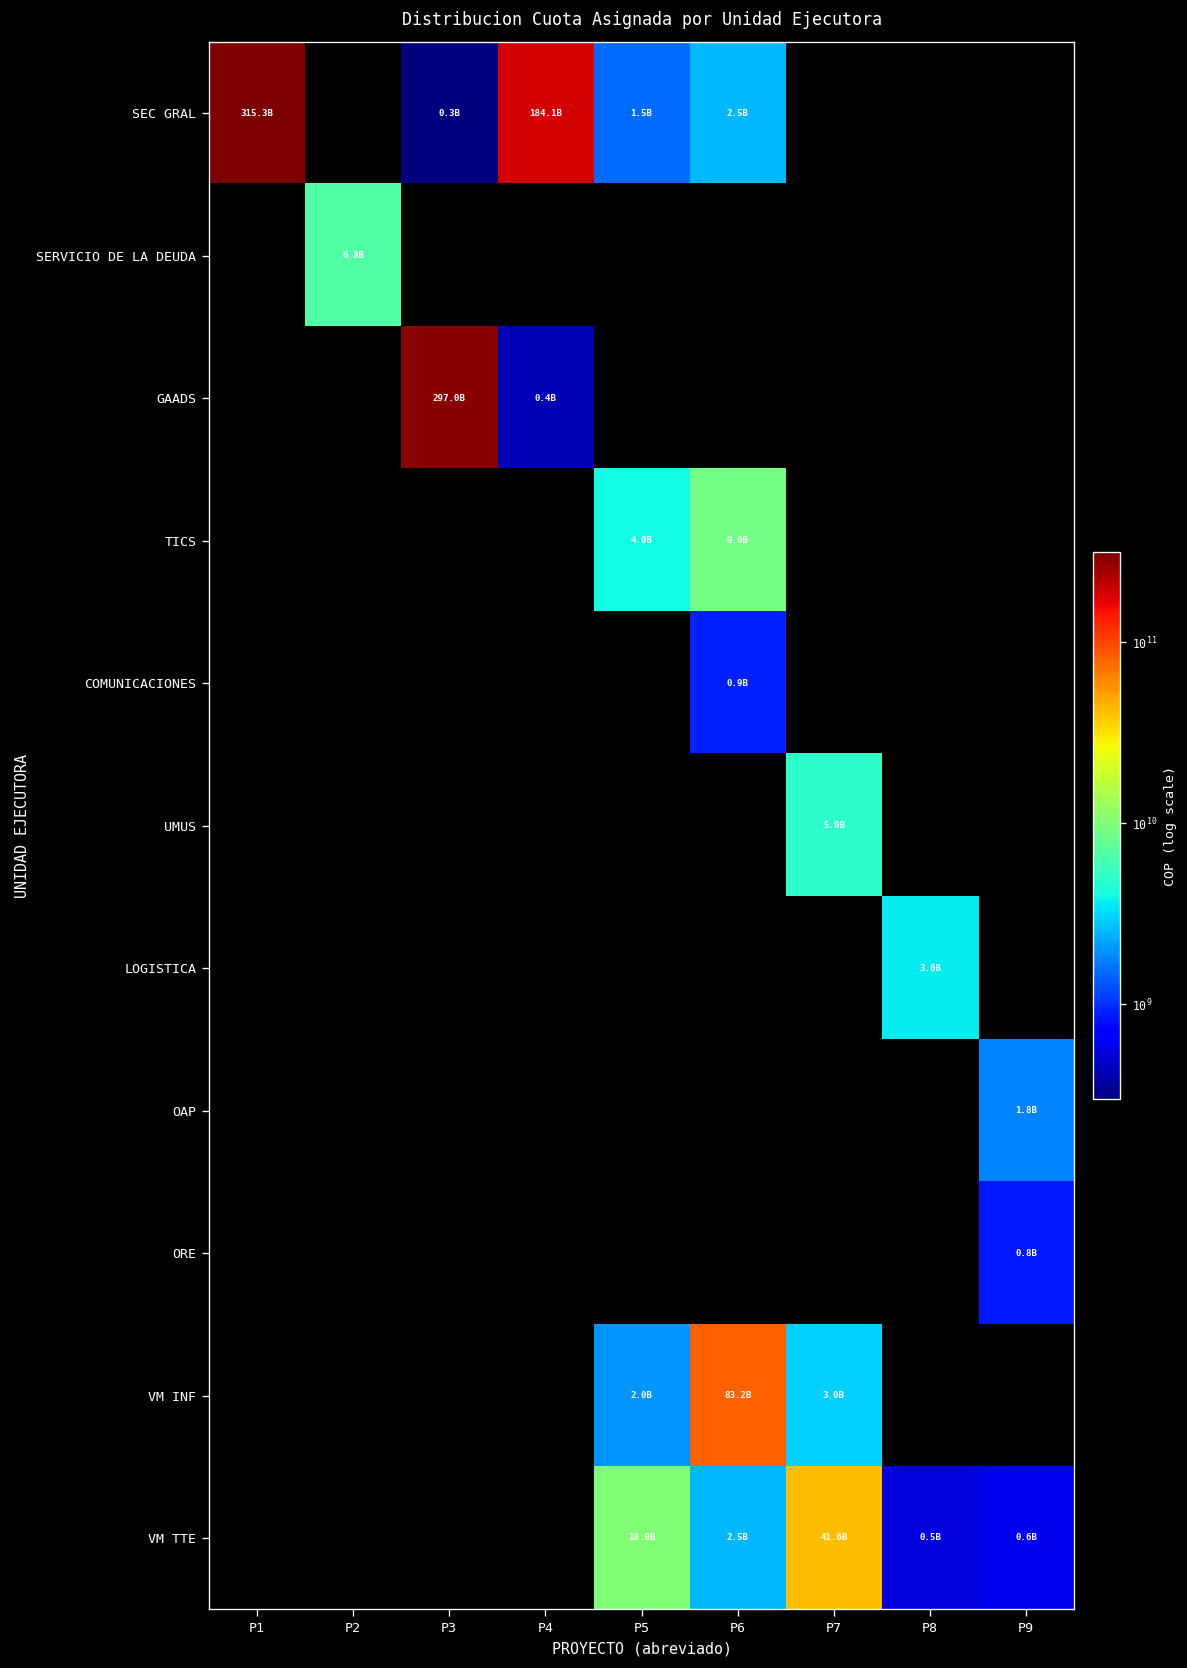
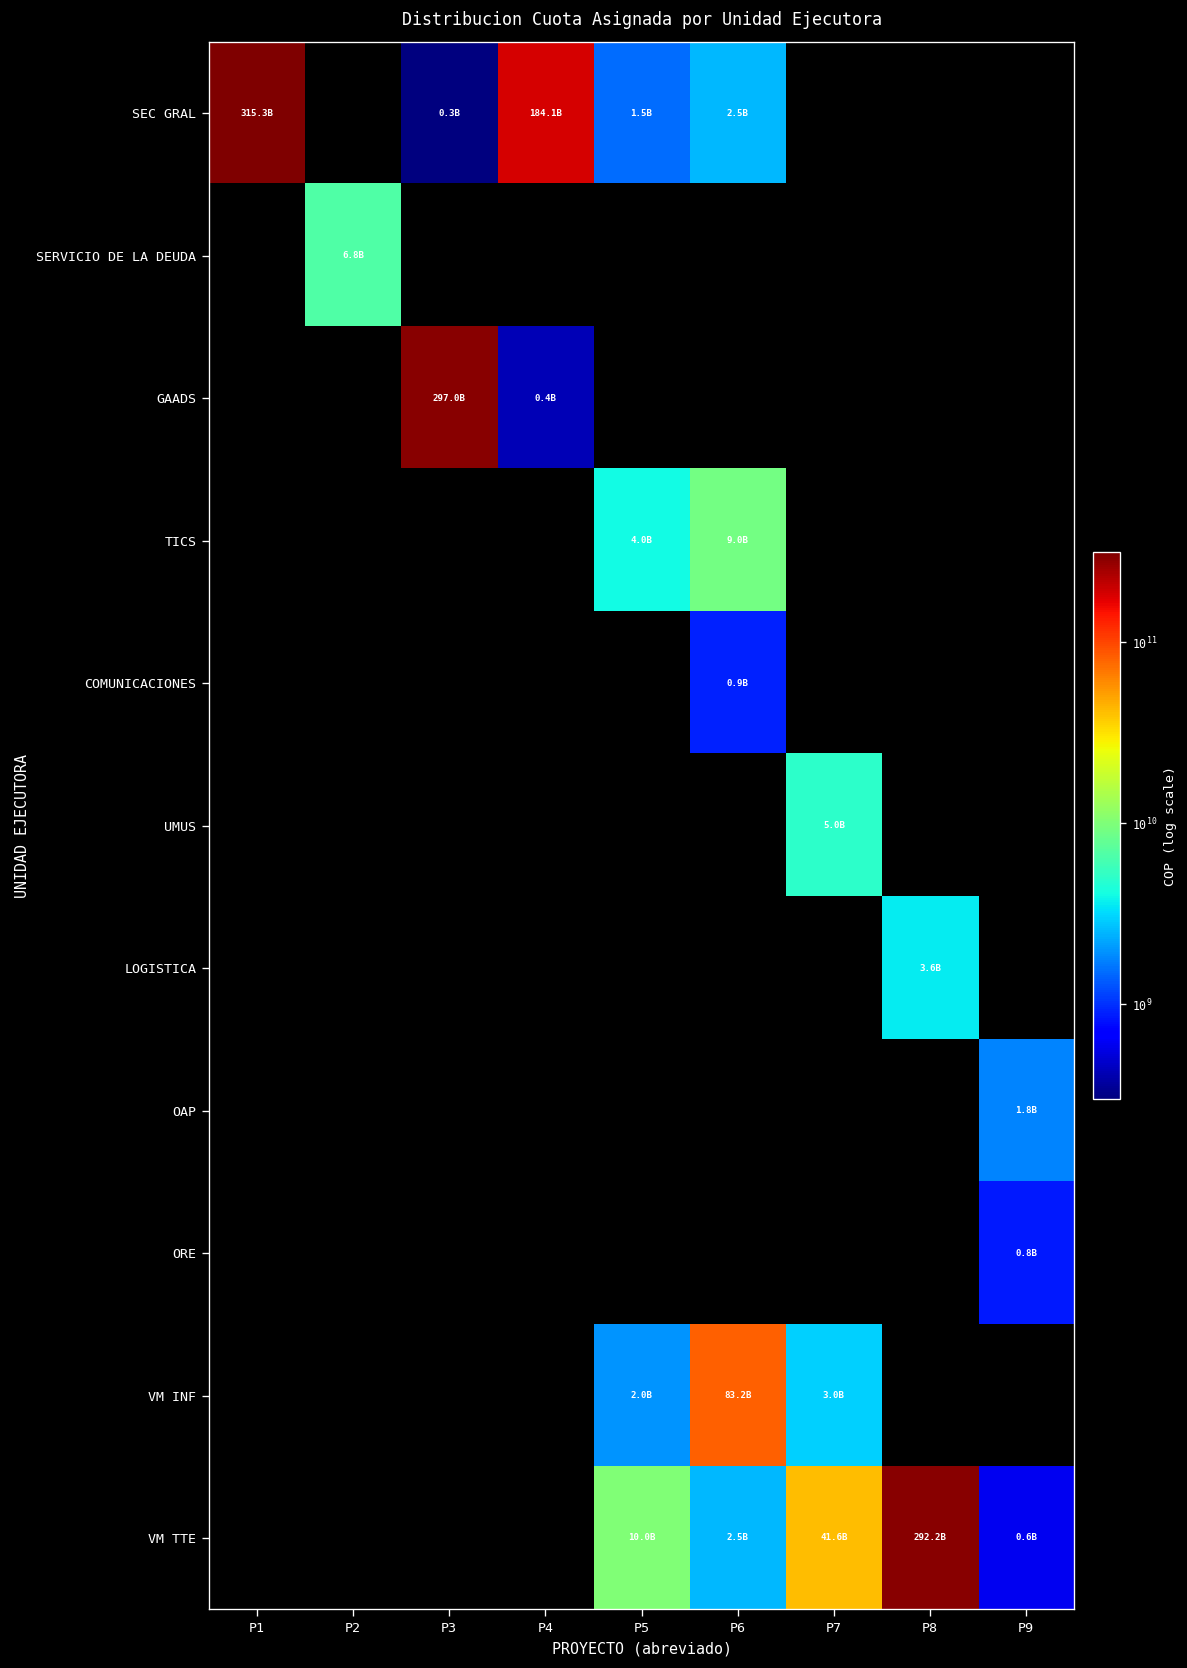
  {
    "SEC GRAL": {
      "P1": "315.3B",
      "P3": "0.3B",
      "P4": "184.1B",
      "P5": "1.5B",
      "P6": "2.5B"
    },
    "SERVICIO DE LA DEUDA": {
      "P2": "6.8B"
    },
    "GAADS": {
      "P3": "297.0B",
      "P4": "0.4B"
    },
    "TICS": {
      "P5": "4.0B",
      "P6": "9.0B"
    },
    "COMUNICACIONES": {
      "P6": "0.9B"
    },
    "UMUS": {
      "P7": "5.0B"
    },
    "LOGISTICA": {
      "P8": "3.6B"
    },
    "OAP": {
      "P9": "1.8B"
    },
    "ORE": {
      "P9": "0.8B"
    },
    "VM INF": {
      "P5": "2.0B",
      "P6": "83.2B",
      "P7": "3.0B"
    },
    "VM TTE": {
      "P5": "10.0B",
      "P6": "2.5B",
      "P7": "41.6B",
-     "P8": "0.5B",
+     "P8": "292.2B",
      "P9": "0.6B"
    }
  }
